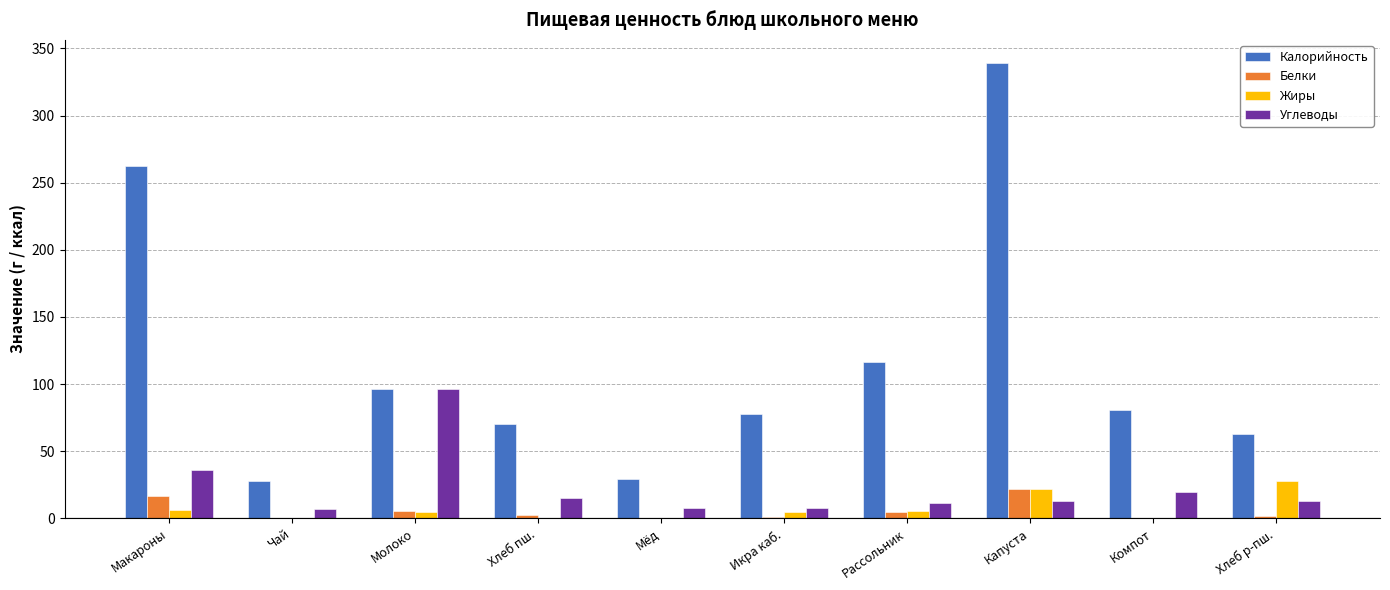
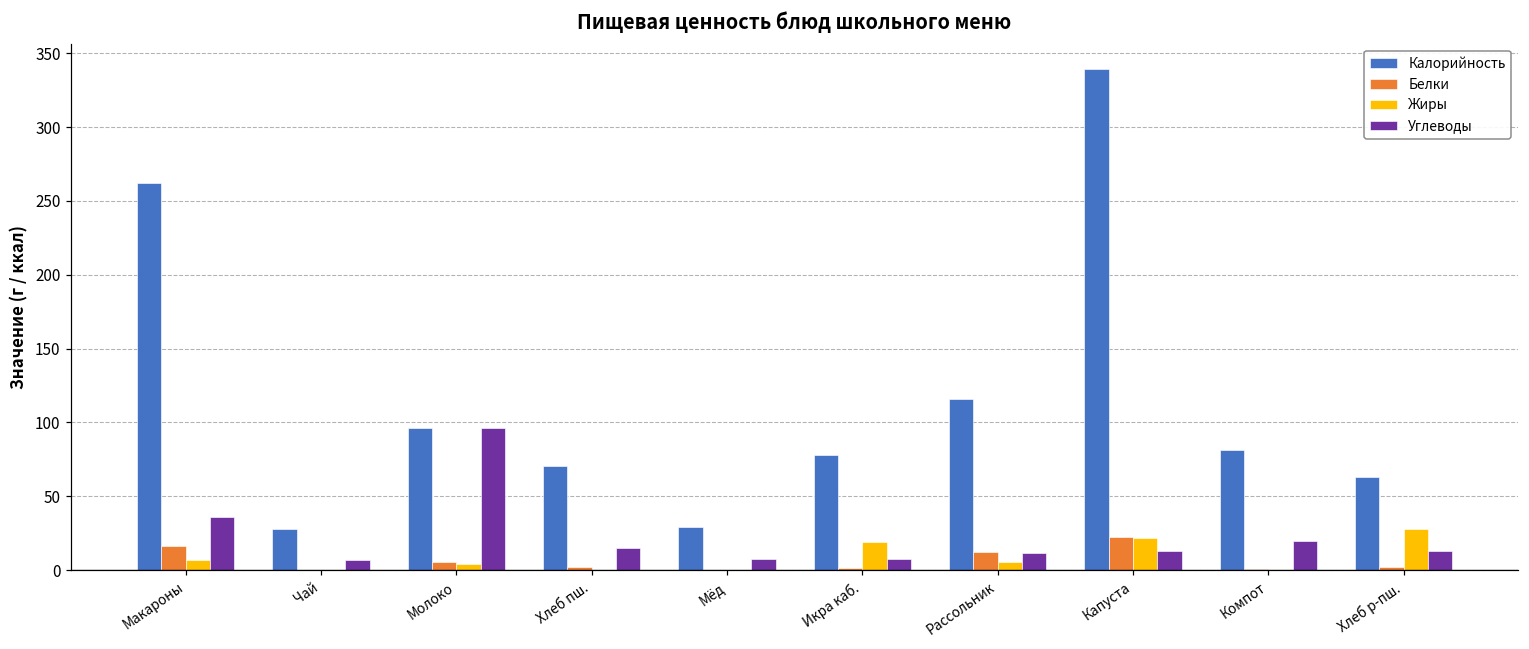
  {
    "Калорийность": {
      "Макароны": 262,
      "Чай": 28,
      "Молоко": 96,
      "Хлеб пш.": 70,
      "Мёд": 30,
      "Икра каб.": 78,
      "Рассольник": 116,
      "Капуста": 339,
      "Компот": 81,
      "Хлеб р-пш.": 63
    },
    "Белки": {
      "Макароны": 17,
      "Молоко": 5,
      "Хлеб пш.": 2,
-     "Рассольник": 5,
+     "Рассольник": 13,
      "Капуста": 22,
      "Хлеб р-пш.": 2
    },
    "Жиры": {
      "Макароны": 7,
      "Чай": 0,
      "Молоко": 4,
      "Мёд": 0,
-     "Икра каб.": 5,
+     "Икра каб.": 19,
      "Рассольник": 6,
      "Капуста": 22,
      "Компот": 0,
      "Хлеб р-пш.": 28
    },
    "Углеводы": {
      "Макароны": 36,
      "Чай": 7,
      "Молоко": 96,
      "Хлеб пш.": 15,
      "Мёд": 7,
      "Икра каб.": 7,
      "Рассольник": 12,
      "Капуста": 13,
      "Компот": 20,
      "Хлеб р-пш.": 13
    }
  }
